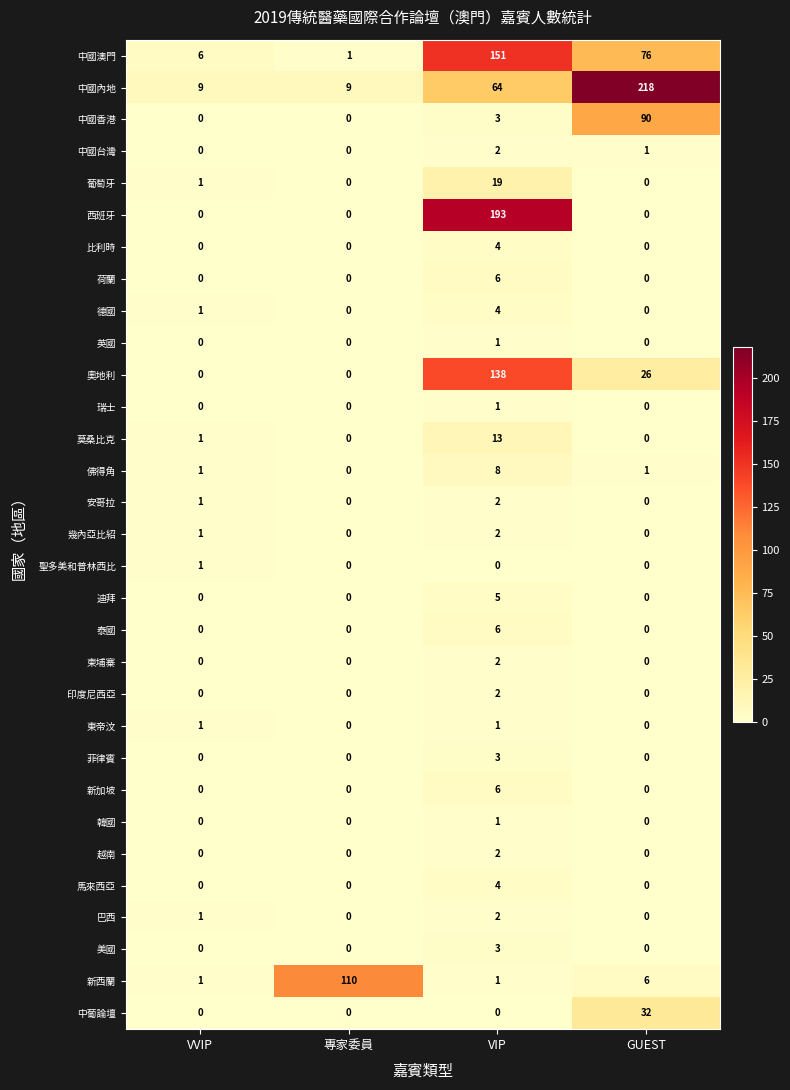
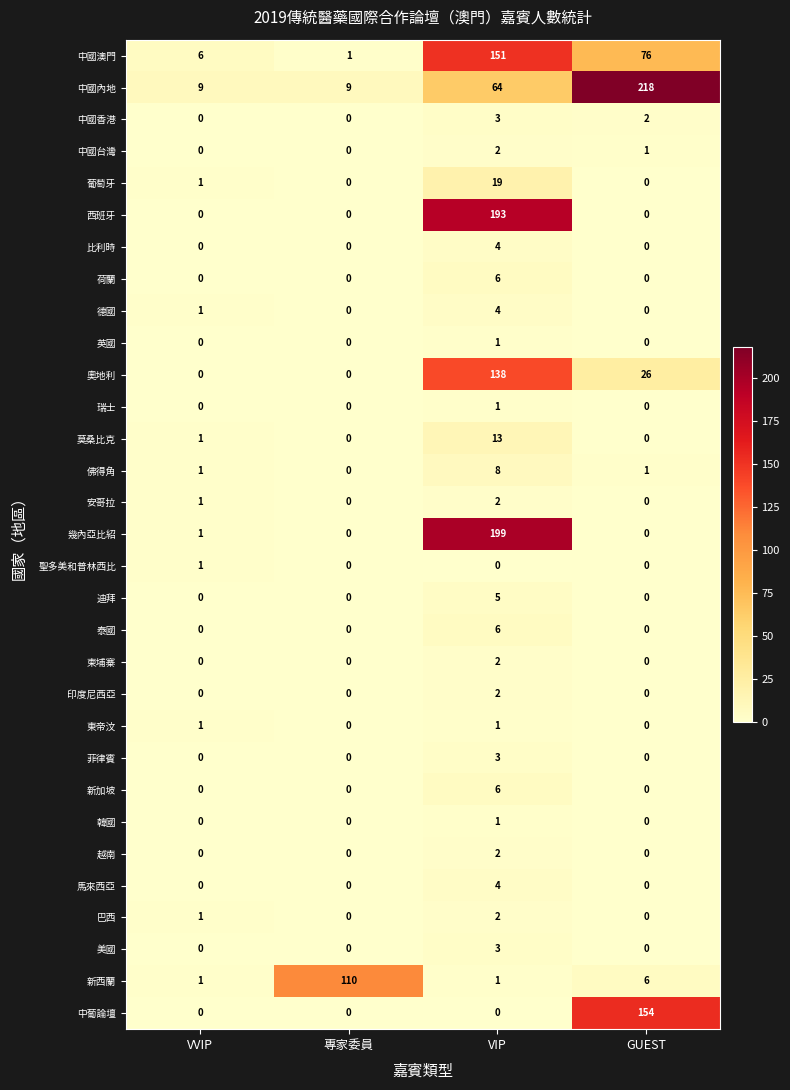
  {
    "中國澳門": {
      "VVIP": 6,
      "專家委員": 1,
      "VIP": 151,
      "GUEST": 76
    },
    "中國內地": {
      "VVIP": 9,
      "專家委員": 9,
      "VIP": 64,
      "GUEST": 218
    },
    "中國香港": {
      "VVIP": 0,
      "專家委員": 0,
      "VIP": 3,
-     "GUEST": 90
+     "GUEST": 2
    },
    "中國台灣": {
      "VVIP": 0,
      "專家委員": 0,
      "VIP": 2,
      "GUEST": 1
    },
    "葡萄牙": {
      "VVIP": 1,
      "專家委員": 0,
      "VIP": 19,
      "GUEST": 0
    },
    "西班牙": {
      "VVIP": 0,
      "專家委員": 0,
      "VIP": 193,
      "GUEST": 0
    },
    "比利時": {
      "VVIP": 0,
      "專家委員": 0,
      "VIP": 4,
      "GUEST": 0
    },
    "荷蘭": {
      "VVIP": 0,
      "專家委員": 0,
      "VIP": 6,
      "GUEST": 0
    },
    "德國": {
      "VVIP": 1,
      "專家委員": 0,
      "VIP": 4,
      "GUEST": 0
    },
    "英國": {
      "VVIP": 0,
      "專家委員": 0,
      "VIP": 1,
      "GUEST": 0
    },
    "奧地利": {
      "VVIP": 0,
      "專家委員": 0,
      "VIP": 138,
      "GUEST": 26
    },
    "瑞士": {
      "VVIP": 0,
      "專家委員": 0,
      "VIP": 1,
      "GUEST": 0
    },
    "莫桑比克": {
      "VVIP": 1,
      "專家委員": 0,
      "VIP": 13,
      "GUEST": 0
    },
    "佛得角": {
      "VVIP": 1,
      "專家委員": 0,
      "VIP": 8,
      "GUEST": 1
    },
    "安哥拉": {
      "VVIP": 1,
      "專家委員": 0,
      "VIP": 2,
      "GUEST": 0
    },
    "幾內亞比紹": {
      "VVIP": 1,
      "專家委員": 0,
-     "VIP": 2,
+     "VIP": 199,
      "GUEST": 0
    },
    "聖多美和普林西比": {
      "VVIP": 1,
      "專家委員": 0,
      "VIP": 0,
      "GUEST": 0
    },
    "迪拜": {
      "VVIP": 0,
      "專家委員": 0,
      "VIP": 5,
      "GUEST": 0
    },
    "泰國": {
      "VVIP": 0,
      "專家委員": 0,
      "VIP": 6,
      "GUEST": 0
    },
    "柬埔寨": {
      "VVIP": 0,
      "專家委員": 0,
      "VIP": 2,
      "GUEST": 0
    },
    "印度尼西亞": {
      "VVIP": 0,
      "專家委員": 0,
      "VIP": 2,
      "GUEST": 0
    },
    "東帝汶": {
      "VVIP": 1,
      "專家委員": 0,
      "VIP": 1,
      "GUEST": 0
    },
    "菲律賓": {
      "VVIP": 0,
      "專家委員": 0,
      "VIP": 3,
      "GUEST": 0
    },
    "新加坡": {
      "VVIP": 0,
      "專家委員": 0,
      "VIP": 6,
      "GUEST": 0
    },
    "韓國": {
      "VVIP": 0,
      "專家委員": 0,
      "VIP": 1,
      "GUEST": 0
    },
    "越南": {
      "VVIP": 0,
      "專家委員": 0,
      "VIP": 2,
      "GUEST": 0
    },
    "馬來西亞": {
      "VVIP": 0,
      "專家委員": 0,
      "VIP": 4,
      "GUEST": 0
    },
    "巴西": {
      "VVIP": 1,
      "專家委員": 0,
      "VIP": 2,
      "GUEST": 0
    },
    "美國": {
      "VVIP": 0,
      "專家委員": 0,
      "VIP": 3,
      "GUEST": 0
    },
    "新西蘭": {
      "VVIP": 1,
      "專家委員": 110,
      "VIP": 1,
      "GUEST": 6
    },
    "中葡論壇": {
      "VVIP": 0,
      "專家委員": 0,
      "VIP": 0,
-     "GUEST": 32
+     "GUEST": 154
    }
  }
